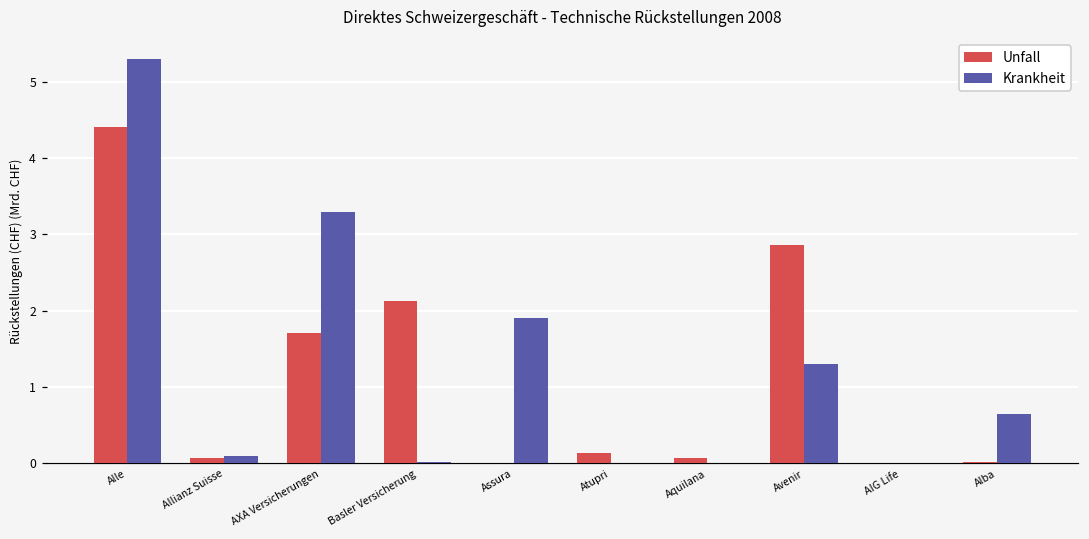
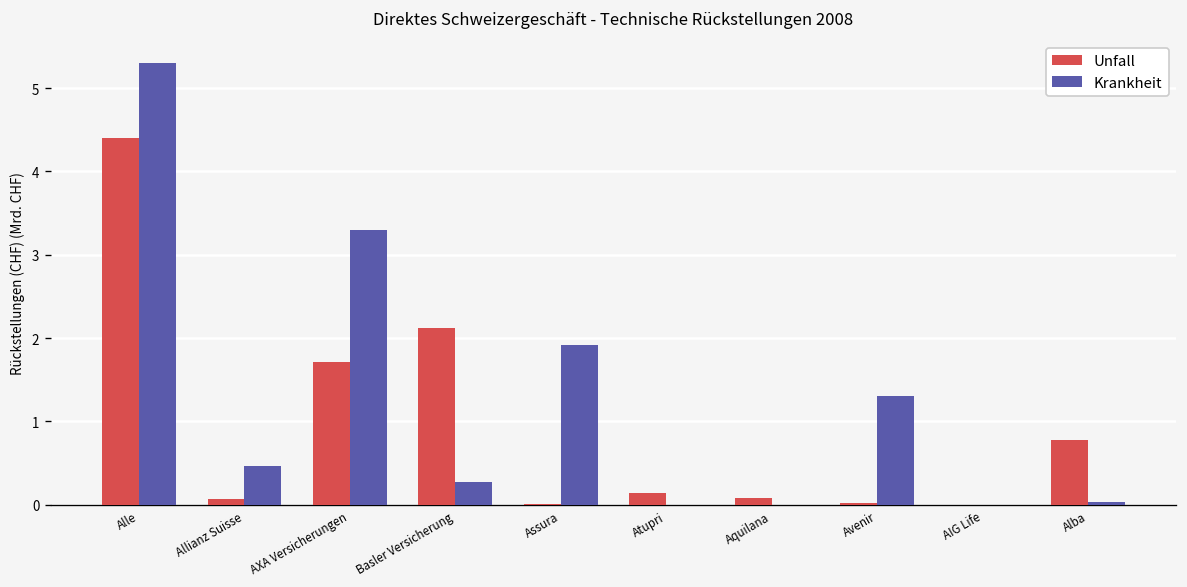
  {
    "Unfall": {
      "Alle": 4.4,
      "Allianz Suisse": 0.1,
      "AXA Versicherungen": 1.7,
      "Basler Versicherung": 2.1,
      "Atupri": 0.1,
      "Aquilana": 0.1,
-     "Avenir": 2.9,
-     "Alba": 0.0
+     "Avenir": 0.0,
+     "Alba": 0.8
    },
    "Krankheit": {
      "Alle": 5.3,
-     "Allianz Suisse": 0.1,
+     "Allianz Suisse": 0.5,
      "AXA Versicherungen": 3.3,
-     "Basler Versicherung": 0.0,
+     "Basler Versicherung": 0.3,
      "Assura": 1.9,
      "Atupri": 0.0,
      "Aquilana": 0.0,
      "Avenir": 1.3,
      "AIG Life": 0.0,
-     "Alba": 0.7
+     "Alba": 0.0
    }
  }
